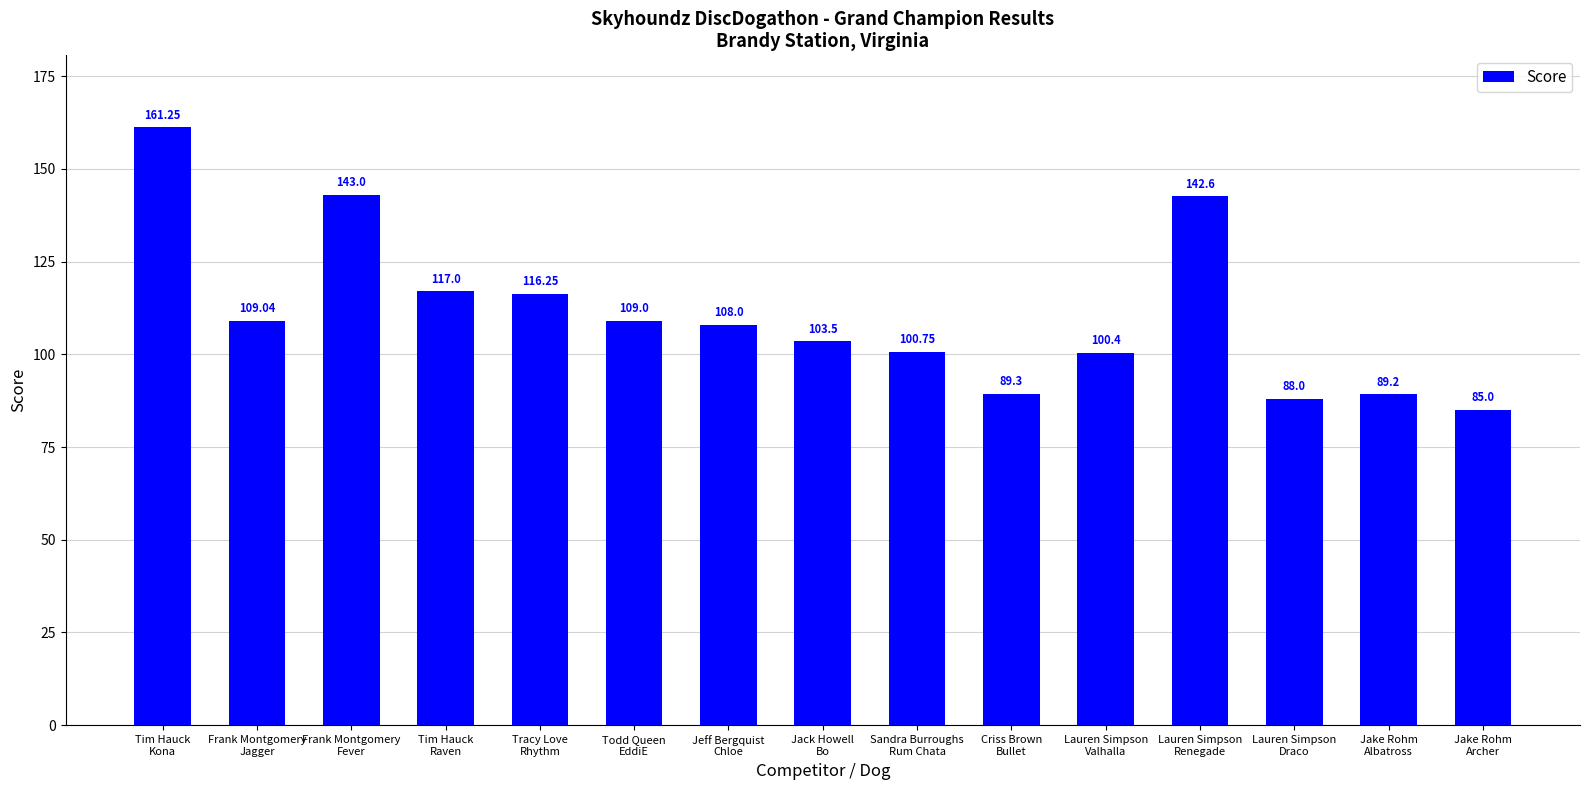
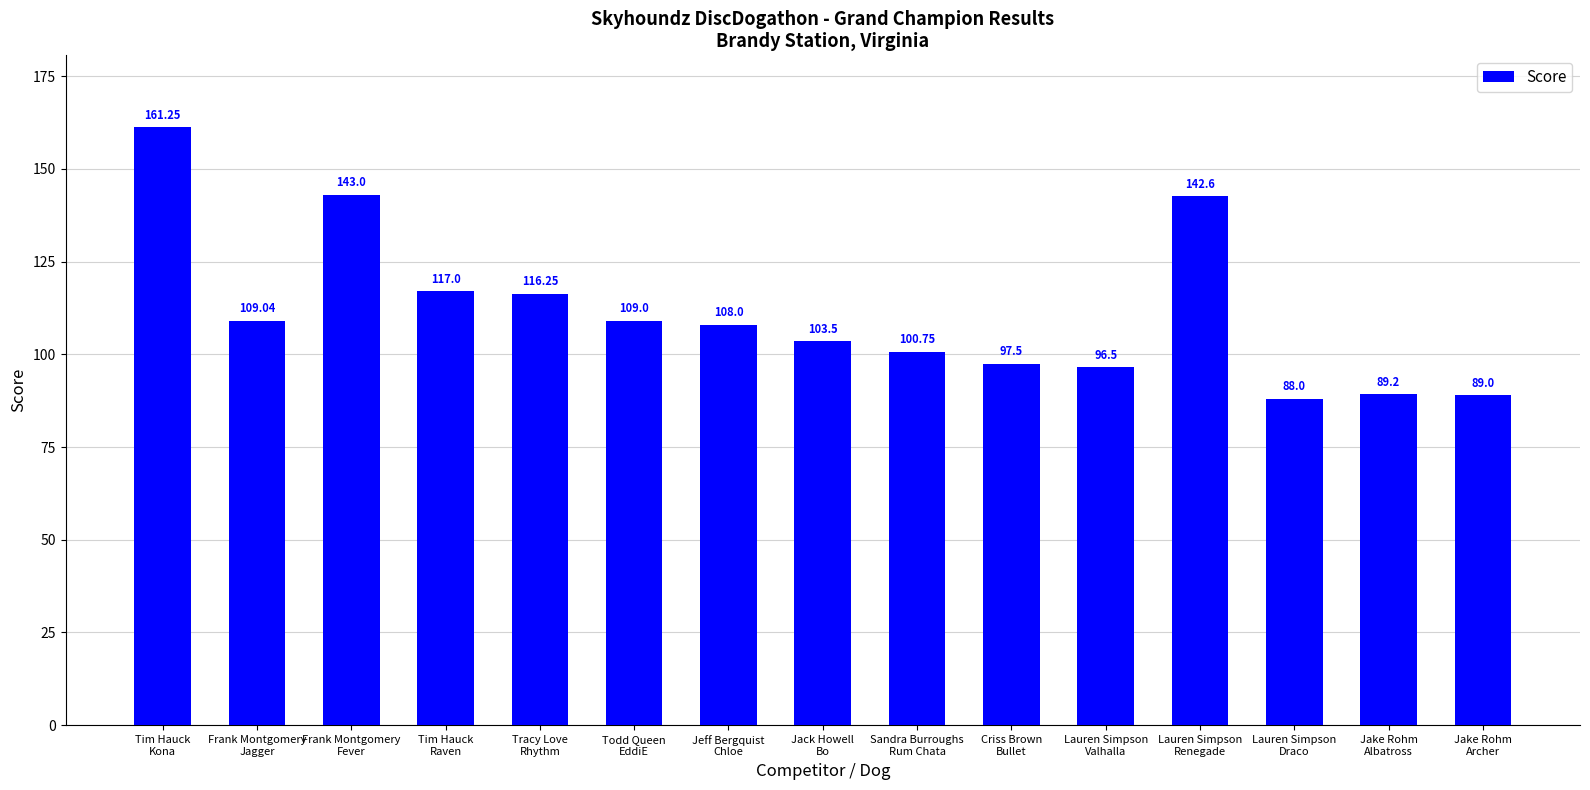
  {
    "Tim Hauck Kona": 161.25,
    "Frank Montgomery Jagger": 109.04,
    "Frank Montgomery Fever": 143.0,
    "Tim Hauck Raven": 117.0,
    "Tracy Love Rhythm": 116.25,
    "Todd Queen EddiE": 109.0,
    "Jeff Bergquist Chloe": 108.0,
    "Jack Howell Bo": 103.5,
    "Sandra Burroughs Rum Chata": 100.75,
-   "Criss Brown Bullet": 89.3,
-   "Lauren Simpson Valhalla": 100.4,
+   "Criss Brown Bullet": 97.5,
+   "Lauren Simpson Valhalla": 96.5,
    "Lauren Simpson Renegade": 142.6,
    "Lauren Simpson Draco": 88.0,
    "Jake Rohm Albatross": 89.2,
-   "Jake Rohm Archer": 85.0
+   "Jake Rohm Archer": 89.0
  }
